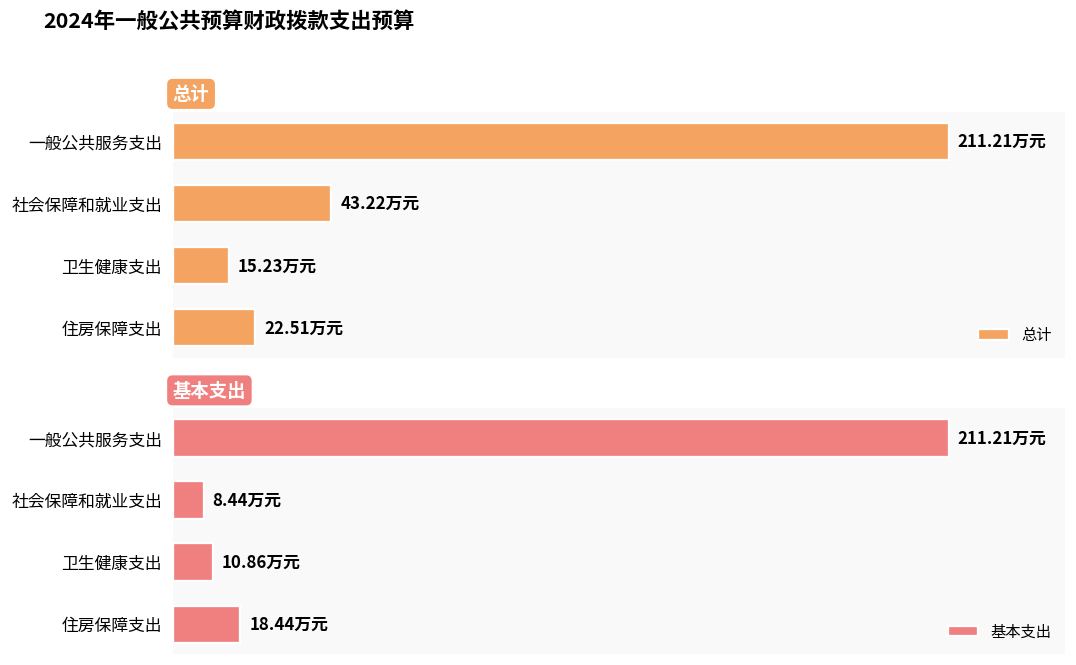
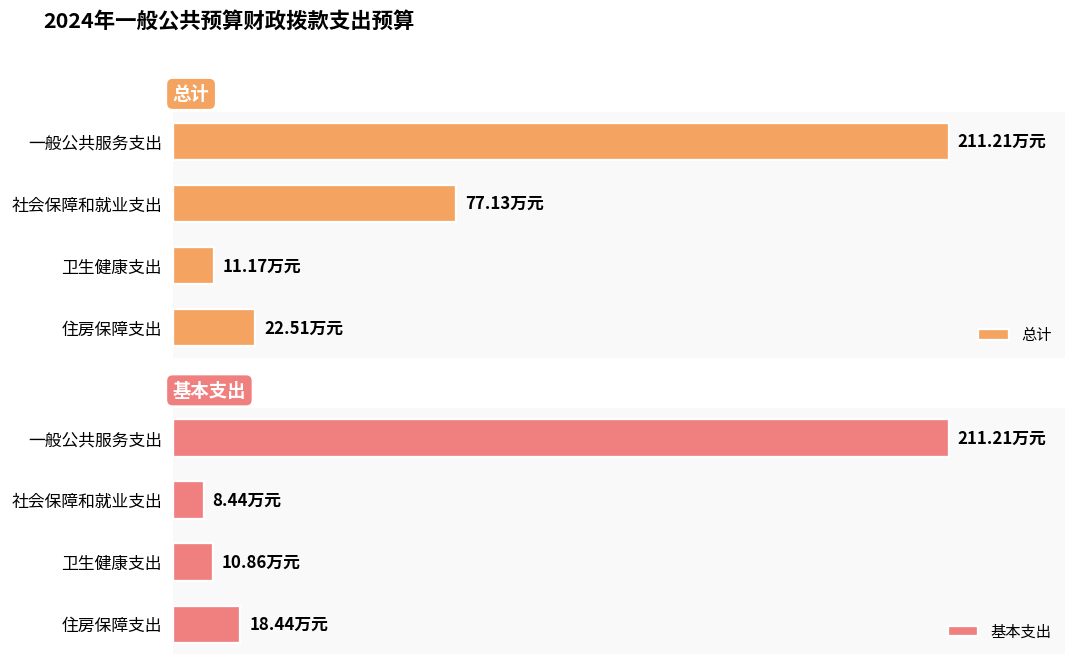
  {
    "总计": {
      "一般公共服务支出": 211.21,
-     "社会保障和就业支出": 43.22,
-     "卫生健康支出": 15.23,
+     "社会保障和就业支出": 77.13,
+     "卫生健康支出": 11.17,
      "住房保障支出": 22.51
    },
    "基本支出": {
      "一般公共服务支出": 211.21,
      "社会保障和就业支出": 8.44,
      "卫生健康支出": 10.86,
      "住房保障支出": 18.44
    }
  }
